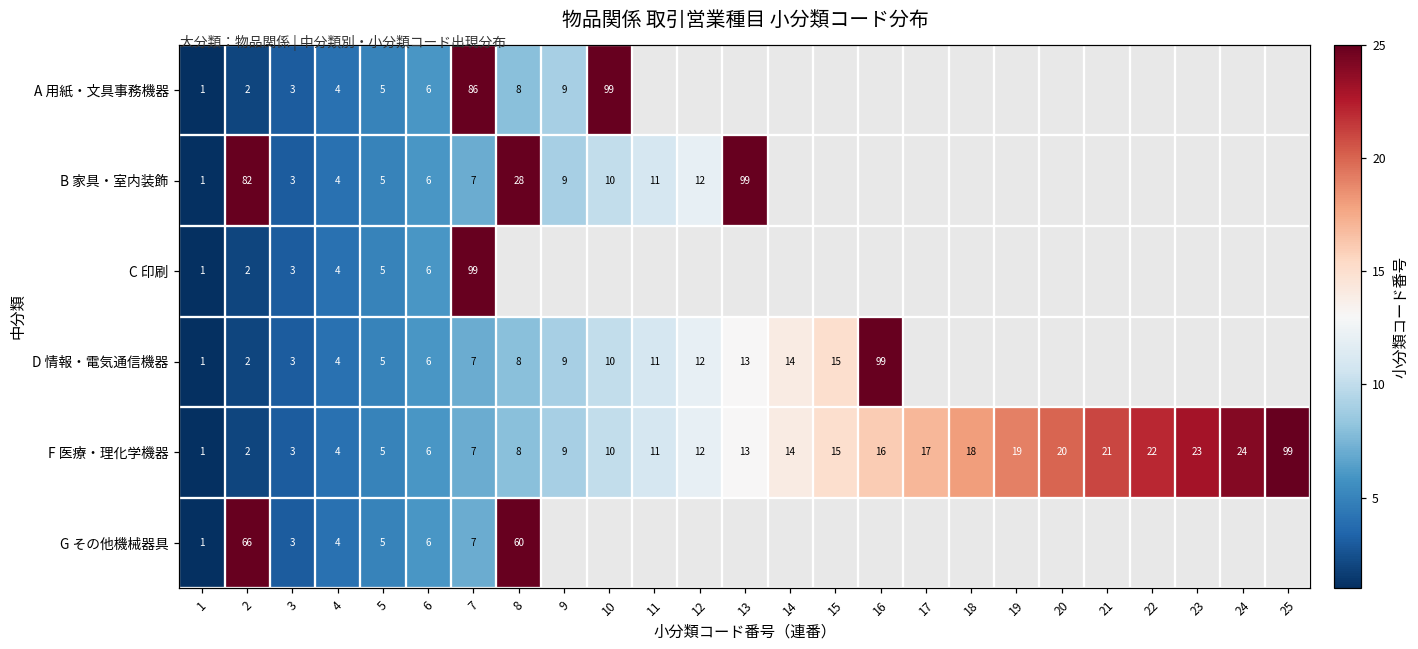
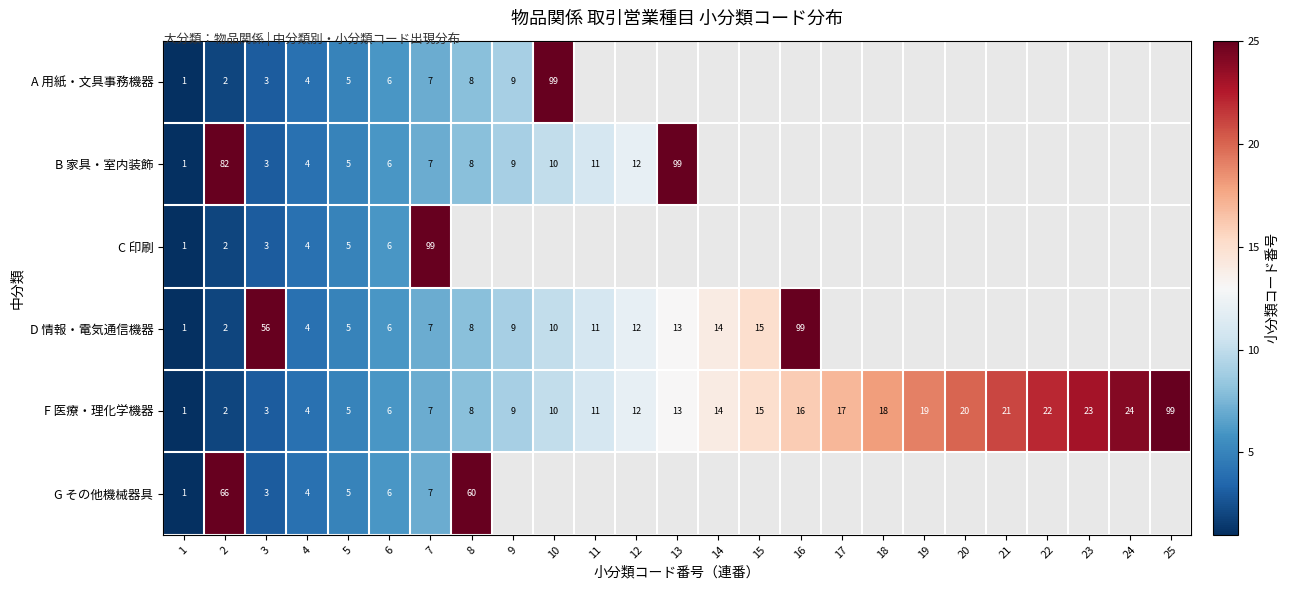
  {
    "A 用紙・文具事務機器": {
      "1": 1,
      "2": 2,
      "3": 3,
      "4": 4,
      "5": 5,
      "6": 6,
-     "7": 86,
+     "7": 7,
      "8": 8,
      "9": 9,
      "10": 99
    },
    "B 家具・室内装飾": {
      "1": 1,
      "2": 82,
      "3": 3,
      "4": 4,
      "5": 5,
      "6": 6,
      "7": 7,
-     "8": 28,
+     "8": 8,
      "9": 9,
      "10": 10,
      "11": 11,
      "12": 12,
      "13": 99
    },
    "C 印刷": {
      "1": 1,
      "2": 2,
      "3": 3,
      "4": 4,
      "5": 5,
      "6": 6,
      "7": 99
    },
    "D 情報・電気通信機器": {
      "1": 1,
      "2": 2,
-     "3": 3,
+     "3": 56,
      "4": 4,
      "5": 5,
      "6": 6,
      "7": 7,
      "8": 8,
      "9": 9,
      "10": 10,
      "11": 11,
      "12": 12,
      "13": 13,
      "14": 14,
      "15": 15,
      "16": 99
    },
    "F 医療・理化学機器": {
      "1": 1,
      "2": 2,
      "3": 3,
      "4": 4,
      "5": 5,
      "6": 6,
      "7": 7,
      "8": 8,
      "9": 9,
      "10": 10,
      "11": 11,
      "12": 12,
      "13": 13,
      "14": 14,
      "15": 15,
      "16": 16,
      "17": 17,
      "18": 18,
      "19": 19,
      "20": 20,
      "21": 21,
      "22": 22,
      "23": 23,
      "24": 24,
      "25": 99
    },
    "G その他機械器具": {
      "1": 1,
      "2": 66,
      "3": 3,
      "4": 4,
      "5": 5,
      "6": 6,
      "7": 7,
      "8": 60
    }
  }
